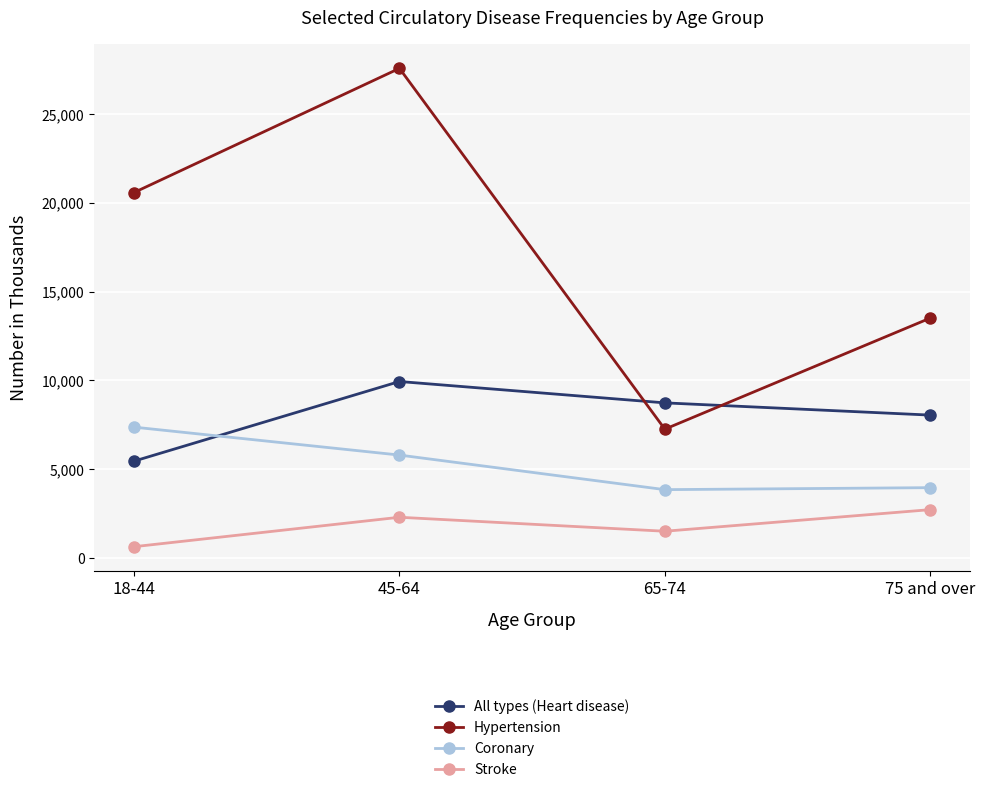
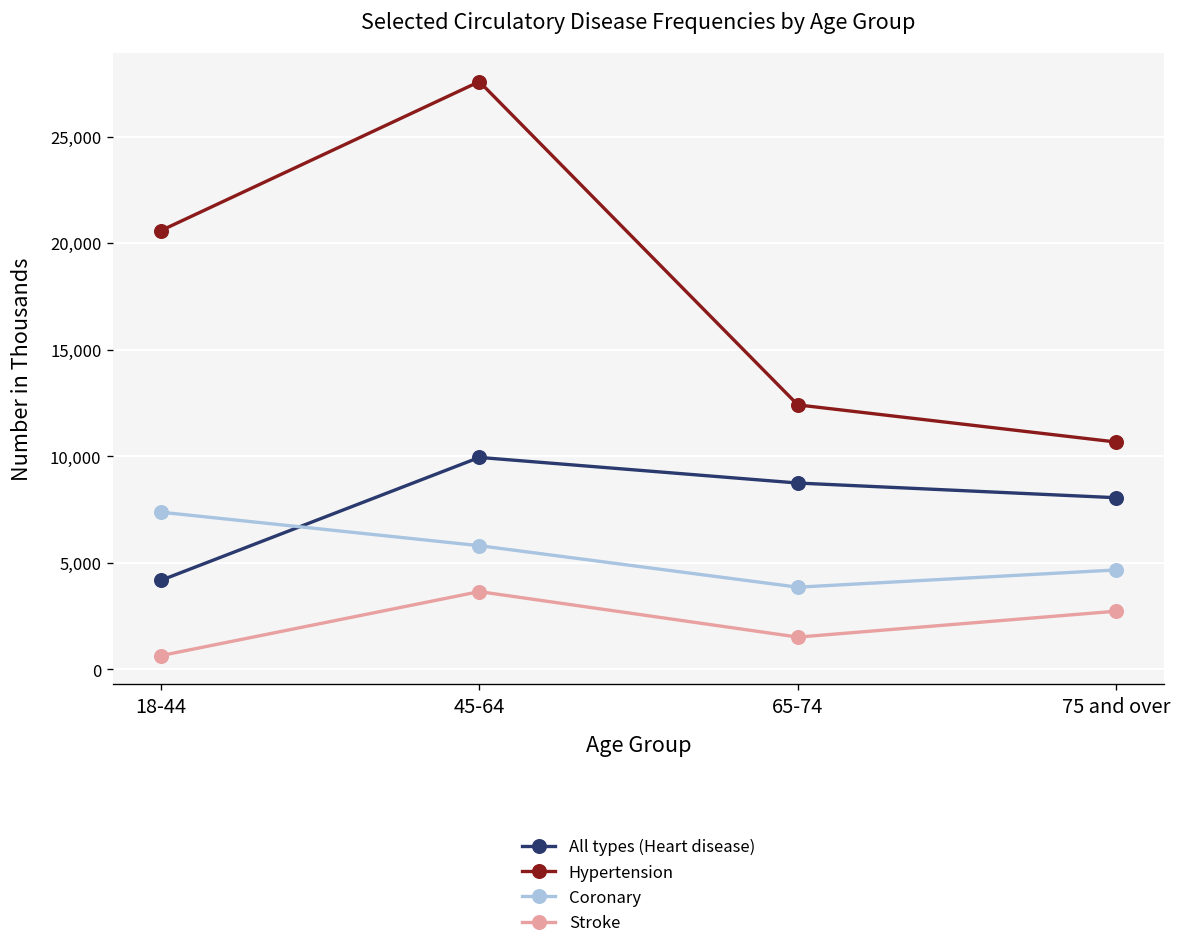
  {
    "All types (Heart disease)": {
-     "18-44": "5,500",
+     "18-44": "4,200",
      "45-64": "9,900",
      "65-74": "8,700",
      "75 and over": "8,000"
    },
    "Hypertension": {
      "18-44": "20,600",
      "45-64": "27,600",
-     "65-74": "7,300",
-     "75 and over": "13,500"
+     "65-74": "12,400",
+     "75 and over": "10,700"
    },
    "Coronary": {
      "18-44": "7,400",
      "45-64": "5,800",
      "65-74": "3,800",
-     "75 and over": "4,000"
+     "75 and over": "4,700"
    },
    "Stroke": {
      "18-44": "600",
-     "45-64": "2,300",
+     "45-64": "3,600",
      "65-74": "1,500",
      "75 and over": "2,700"
    }
  }
